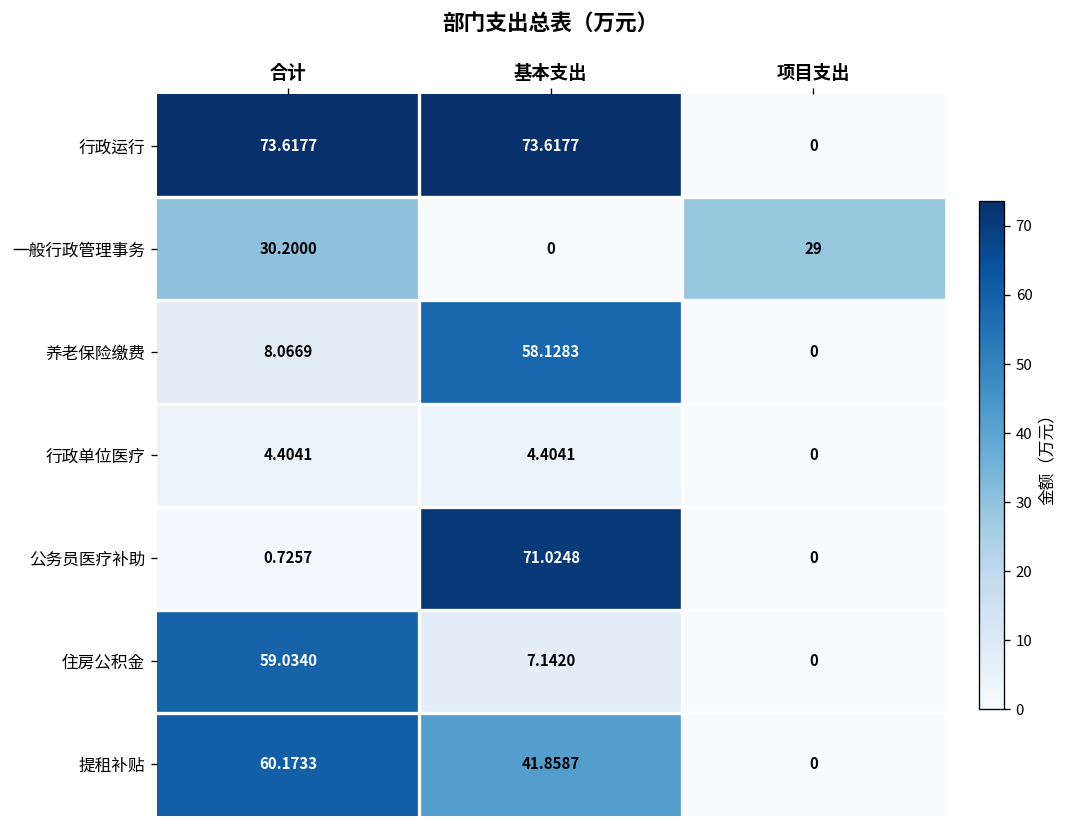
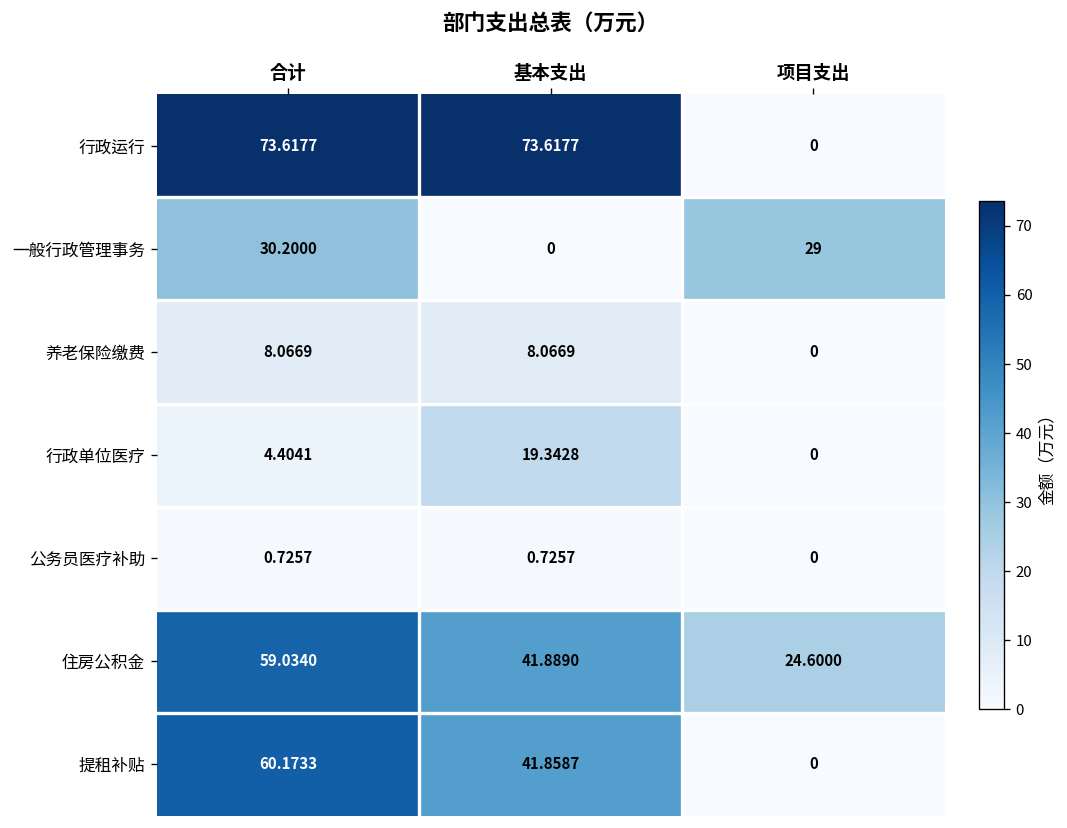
  {
    "行政运行": {
      "合计": 73.6177,
      "基本支出": 73.6177,
      "项目支出": 0
    },
    "一般行政管理事务": {
      "合计": 30.2000,
      "基本支出": 0,
      "项目支出": 29
    },
    "养老保险缴费": {
      "合计": 8.0669,
-     "基本支出": 58.1283,
+     "基本支出": 8.0669,
      "项目支出": 0
    },
    "行政单位医疗": {
      "合计": 4.4041,
-     "基本支出": 4.4041,
+     "基本支出": 19.3428,
      "项目支出": 0
    },
    "公务员医疗补助": {
      "合计": 0.7257,
-     "基本支出": 71.0248,
+     "基本支出": 0.7257,
      "项目支出": 0
    },
    "住房公积金": {
      "合计": 59.0340,
-     "基本支出": 7.1420,
-     "项目支出": 0
+     "基本支出": 41.8890,
+     "项目支出": 24.6000
    },
    "提租补贴": {
      "合计": 60.1733,
      "基本支出": 41.8587,
      "项目支出": 0
    }
  }
